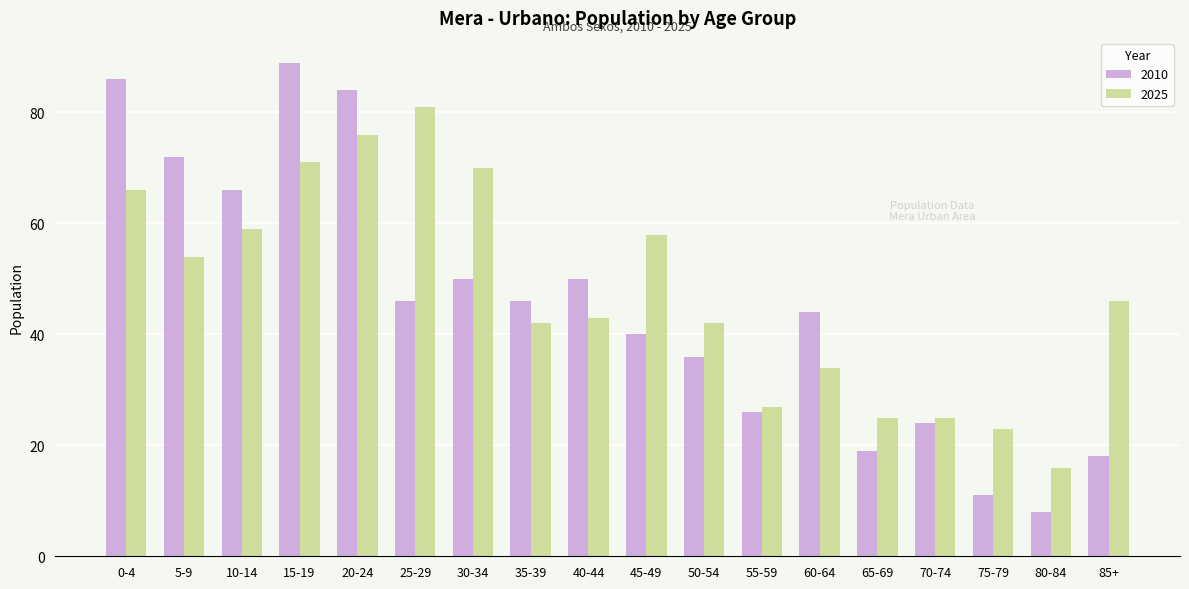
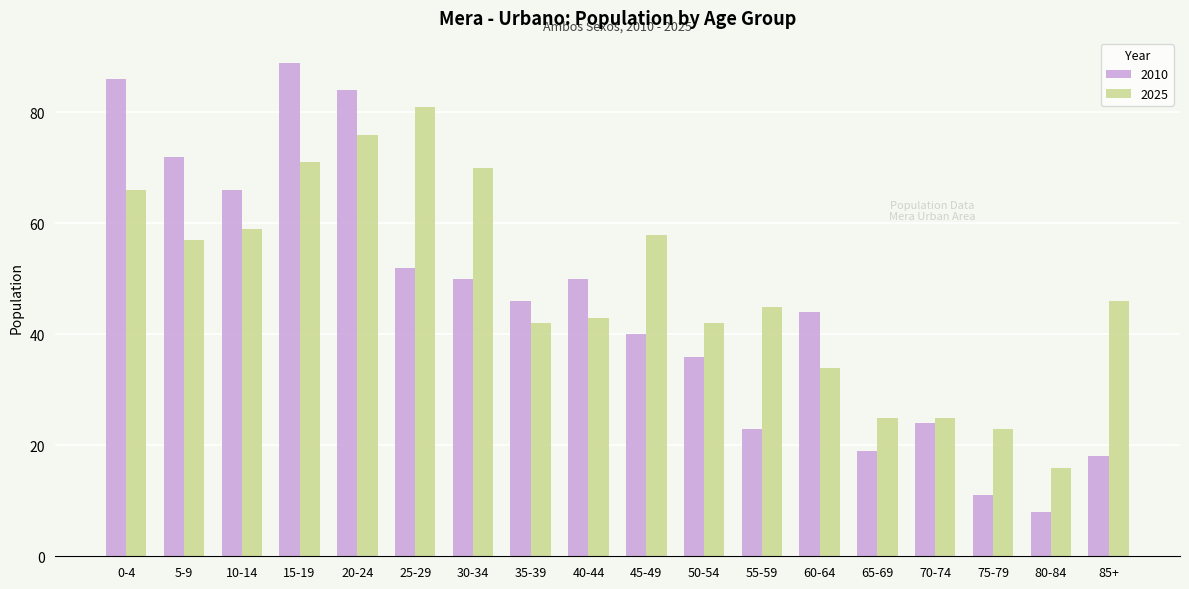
  {
    "2010": {
      "0-4": 86,
      "5-9": 72,
      "10-14": 66,
      "15-19": 89,
      "20-24": 84,
-     "25-29": 46,
+     "25-29": 52,
      "30-34": 50,
      "35-39": 46,
      "40-44": 50,
      "45-49": 40,
      "50-54": 36,
-     "55-59": 26,
+     "55-59": 23,
      "60-64": 44,
      "65-69": 19,
      "70-74": 24,
      "75-79": 11,
      "80-84": 8,
      "85+": 18
    },
    "2025": {
      "0-4": 66,
-     "5-9": 54,
+     "5-9": 57,
      "10-14": 59,
      "15-19": 71,
      "20-24": 76,
      "25-29": 81,
      "30-34": 70,
      "35-39": 42,
      "40-44": 43,
      "45-49": 58,
      "50-54": 42,
-     "55-59": 27,
+     "55-59": 45,
      "60-64": 34,
      "65-69": 25,
      "70-74": 25,
      "75-79": 23,
      "80-84": 16,
      "85+": 46
    }
  }
